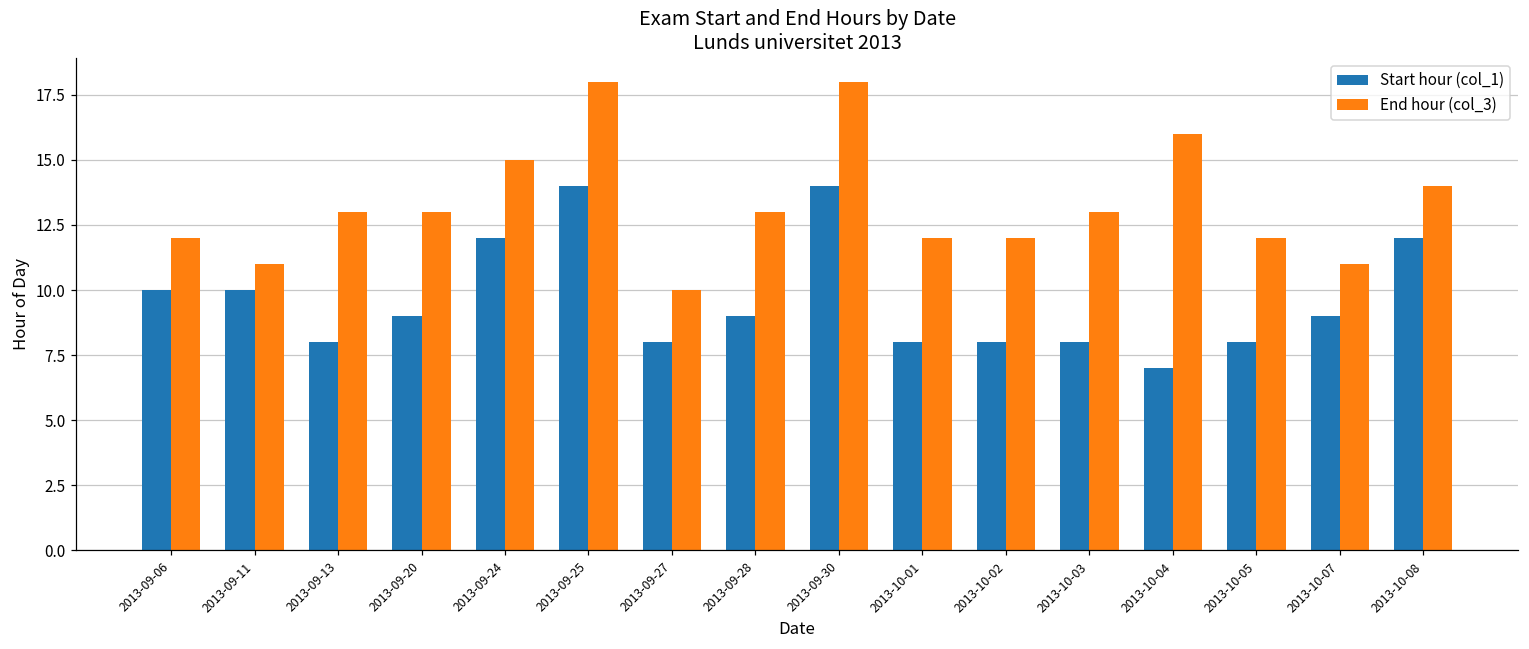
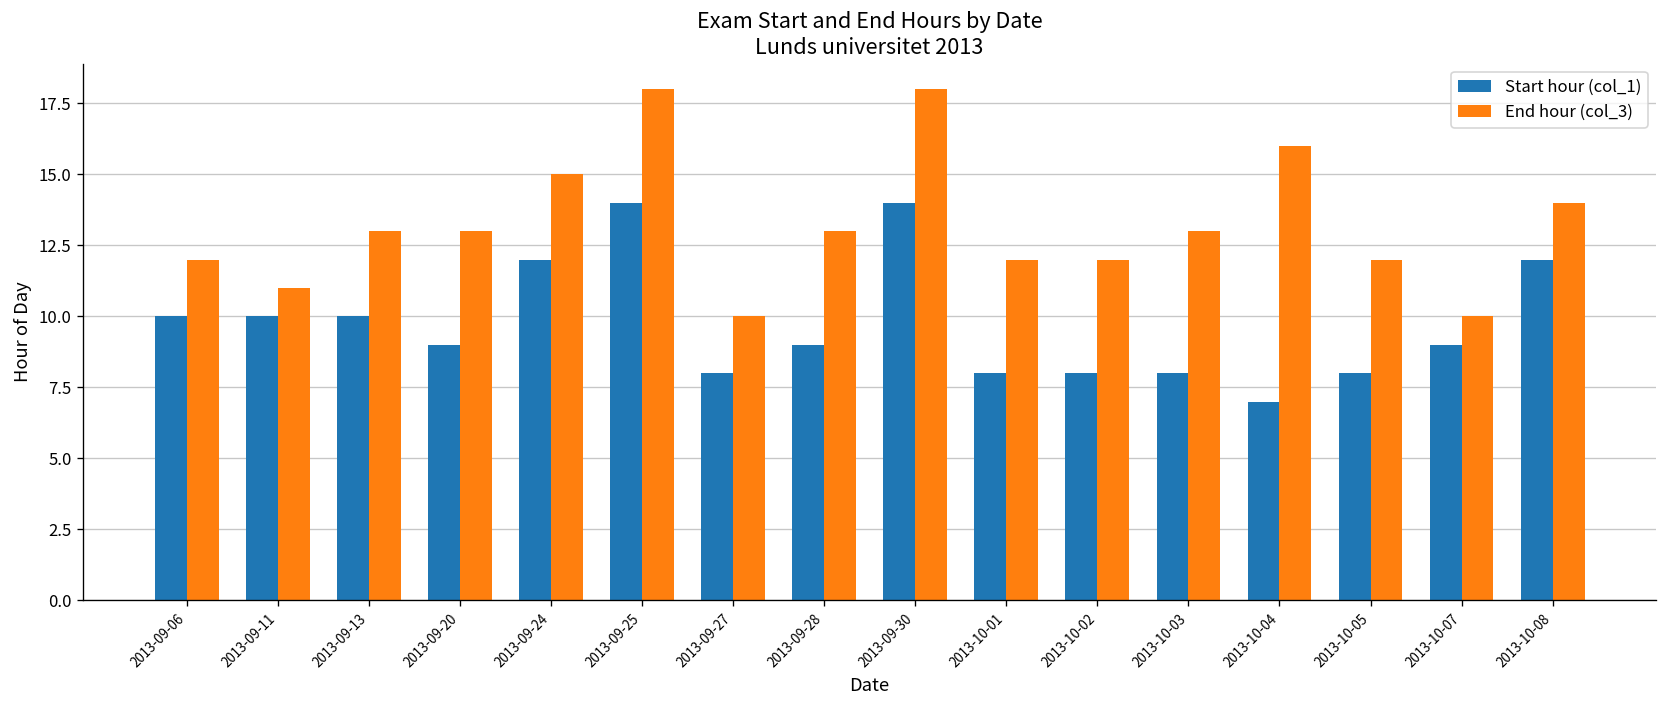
  {
    "Start hour (col_1)": {
      "2013-09-06": 10,
      "2013-09-11": 10,
-     "2013-09-13": 8,
+     "2013-09-13": 10,
      "2013-09-20": 9,
      "2013-09-24": 12,
      "2013-09-25": 14,
      "2013-09-27": 8,
      "2013-09-28": 9,
      "2013-09-30": 14,
      "2013-10-01": 8,
      "2013-10-02": 8,
      "2013-10-03": 8,
      "2013-10-04": 7,
      "2013-10-05": 8,
      "2013-10-07": 9,
      "2013-10-08": 12
    },
    "End hour (col_3)": {
      "2013-09-06": 12,
      "2013-09-11": 11,
      "2013-09-13": 13,
      "2013-09-20": 13,
      "2013-09-24": 15,
      "2013-09-25": 18,
      "2013-09-27": 10,
      "2013-09-28": 13,
      "2013-09-30": 18,
      "2013-10-01": 12,
      "2013-10-02": 12,
      "2013-10-03": 13,
      "2013-10-04": 16,
      "2013-10-05": 12,
-     "2013-10-07": 11,
+     "2013-10-07": 10,
      "2013-10-08": 14
    }
  }
